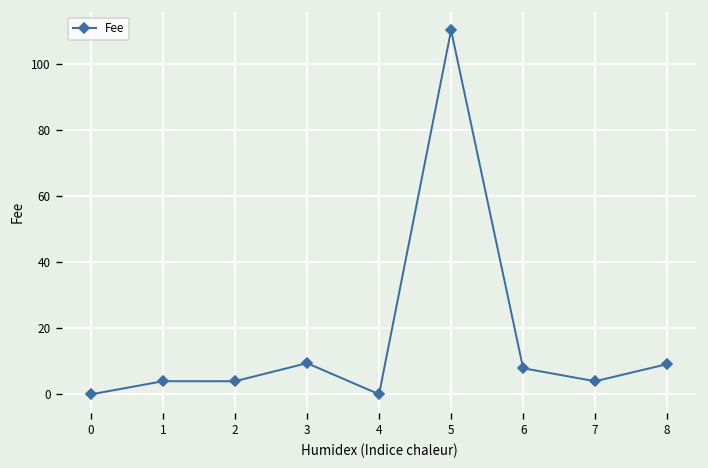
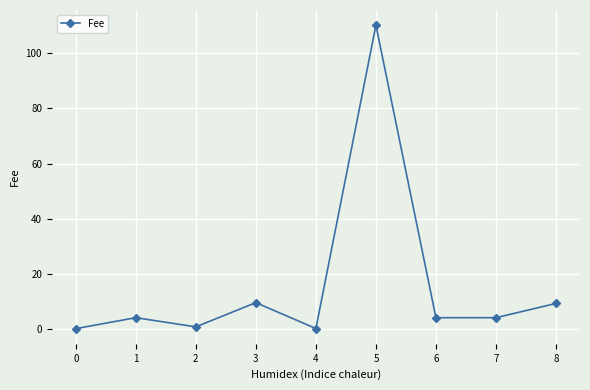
  {
    "0": 0,
    "1": 4,
-   "2": 4,
+   "2": 1,
    "3": 9,
    "4": 0,
    "5": 110,
-   "6": 8,
+   "6": 4,
    "7": 4,
    "8": 9
  }
